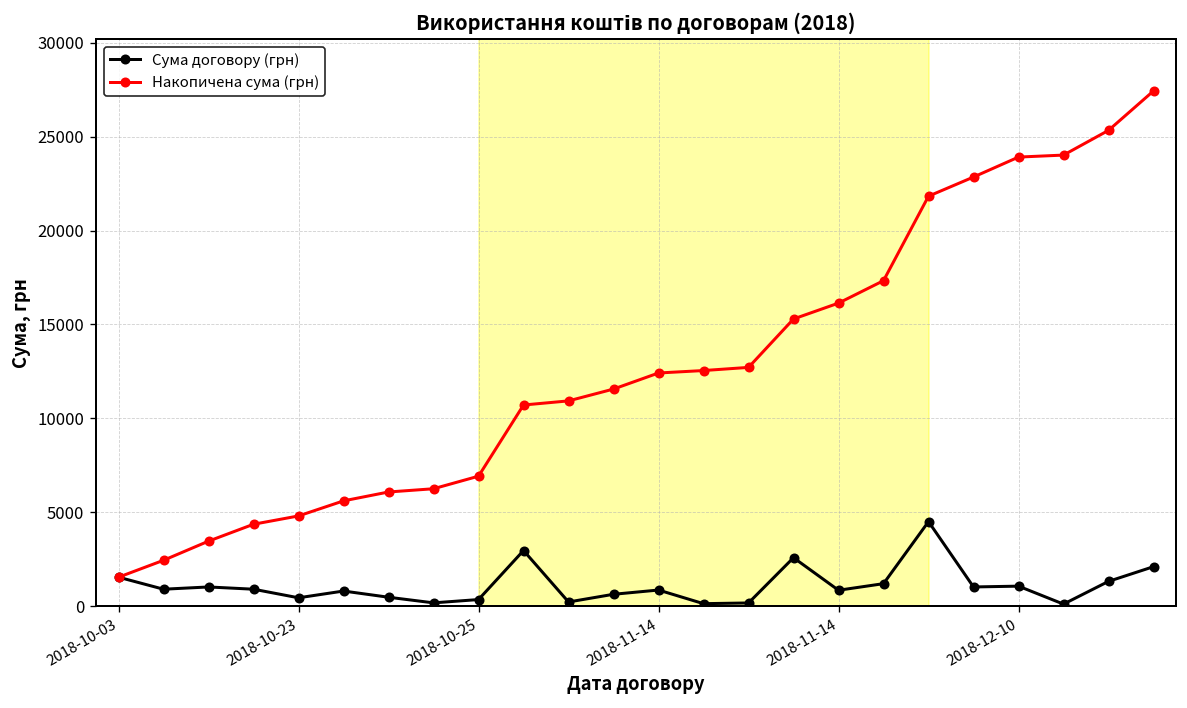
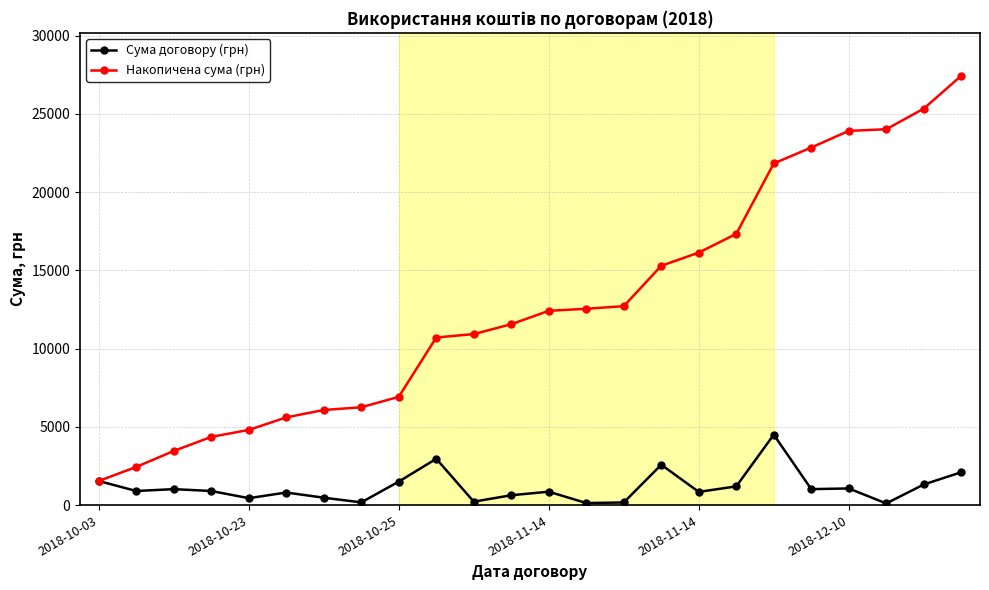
  {
    "Сума договору (грн)": {
-     "2018-10-25": 300
+     "2018-10-25": 1500
    },
    "Накопичена сума (грн)": {
      "2018-10-25": 6900
    }
  }
